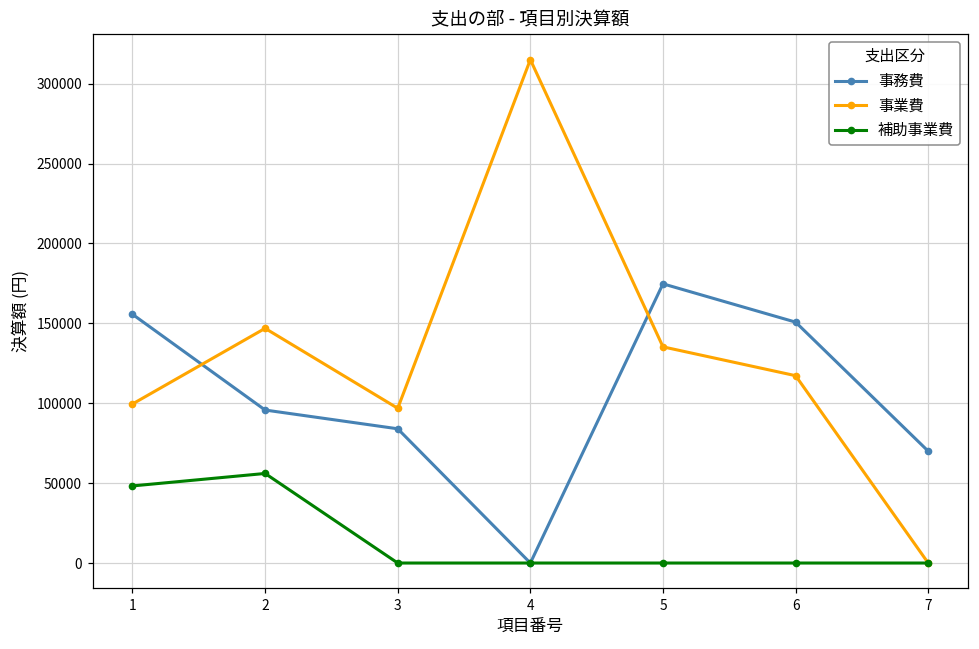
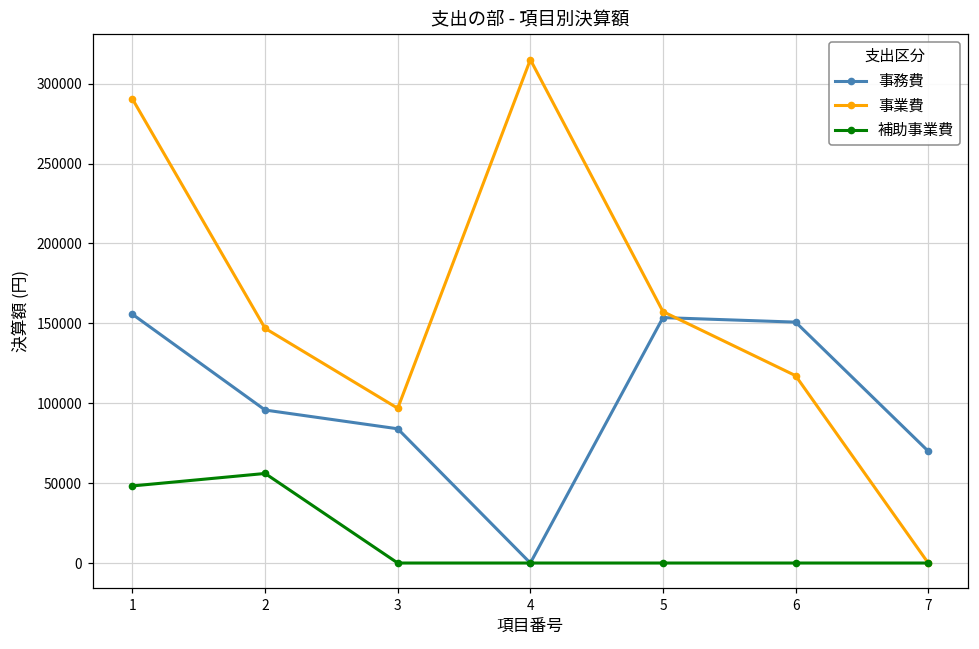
  {
    "事務費": {
      "1": 156000,
      "2": 96000,
      "3": 84000,
-     "5": 175000,
+     "5": 154000,
      "6": 151000,
      "7": 70000
    },
    "事業費": {
-     "1": 100000,
+     "1": 290000,
      "2": 147000,
      "3": 97000,
      "4": 315000,
-     "5": 135000,
+     "5": 157000,
      "6": 117000
    },
    "補助事業費": {
      "1": 48000,
      "2": 56000,
      "3": 0,
      "5": 0,
      "6": 0
    }
  }
